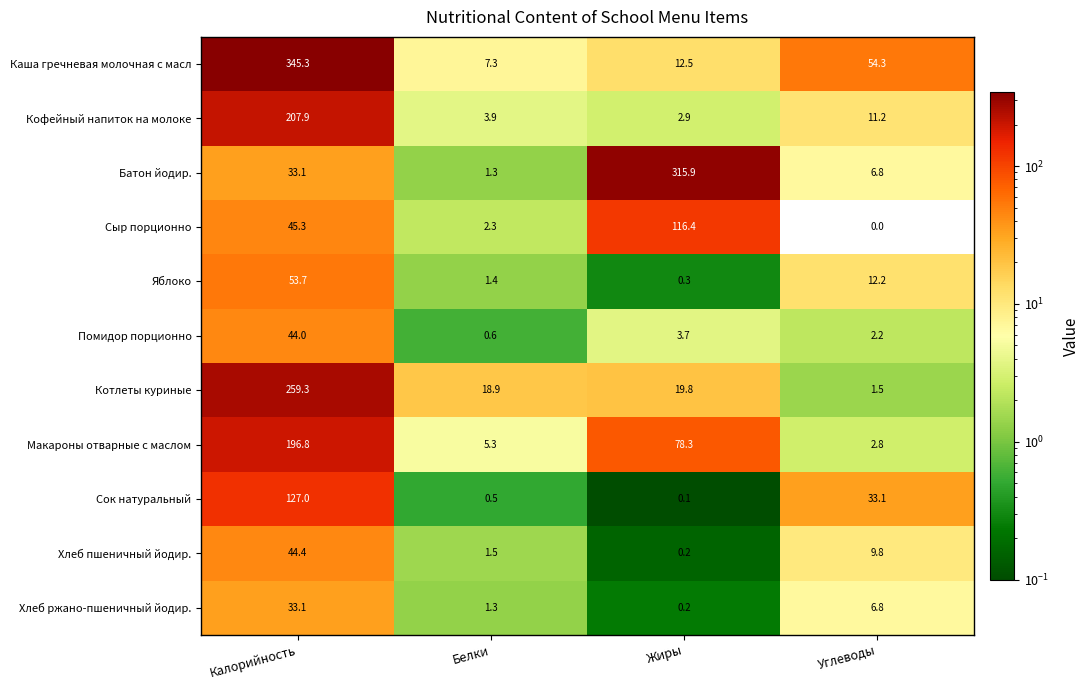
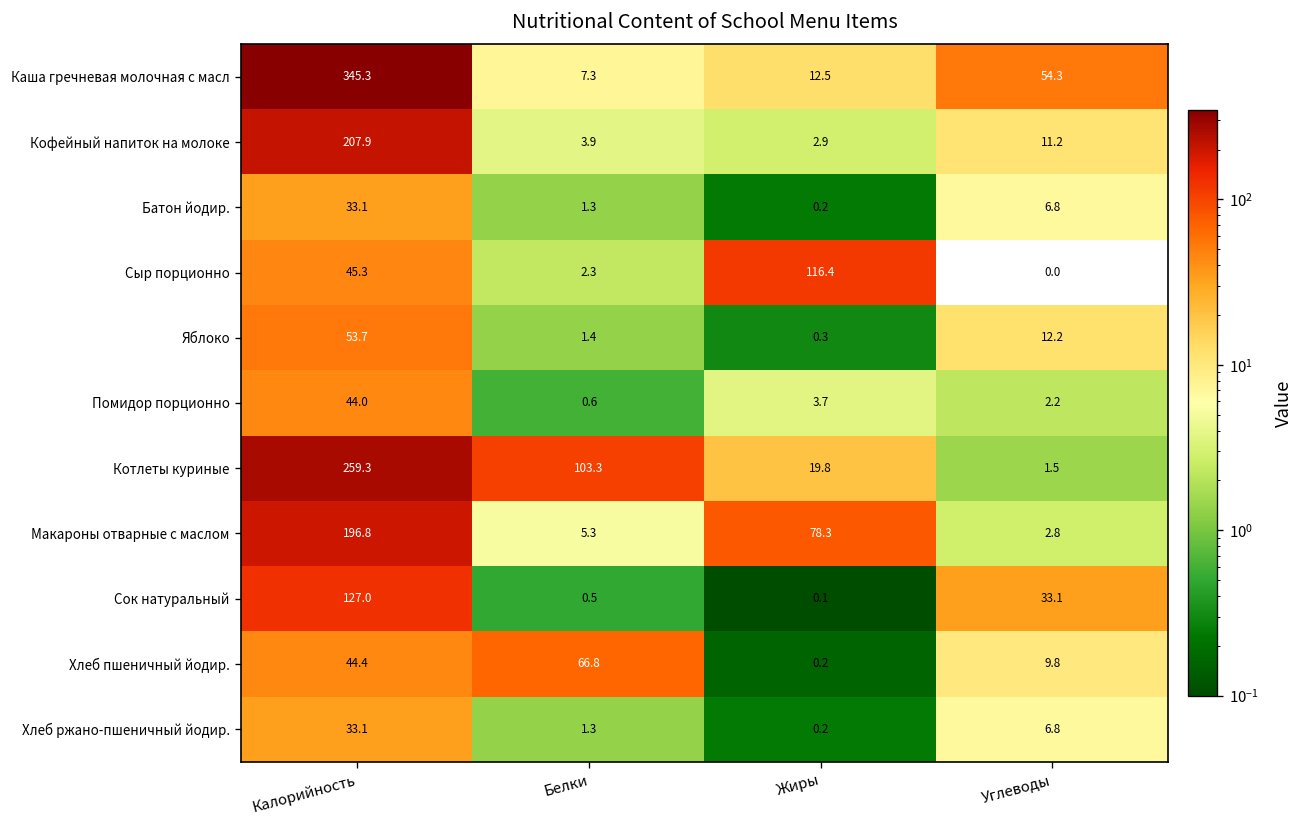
  {
    "Каша гречневая молочная с масл": {
      "Калорийность": 345.3,
      "Белки": 7.3,
      "Жиры": 12.5,
      "Углеводы": 54.3
    },
    "Кофейный напиток на молоке": {
      "Калорийность": 207.9,
      "Белки": 3.9,
      "Жиры": 2.9,
      "Углеводы": 11.2
    },
    "Батон йодир.": {
      "Калорийность": 33.1,
      "Белки": 1.3,
-     "Жиры": 315.9,
+     "Жиры": 0.2,
      "Углеводы": 6.8
    },
    "Сыр порционно": {
      "Калорийность": 45.3,
      "Белки": 2.3,
      "Жиры": 116.4,
      "Углеводы": 0.0
    },
    "Яблоко": {
      "Калорийность": 53.7,
      "Белки": 1.4,
      "Жиры": 0.3,
      "Углеводы": 12.2
    },
    "Помидор порционно": {
      "Калорийность": 44.0,
      "Белки": 0.6,
      "Жиры": 3.7,
      "Углеводы": 2.2
    },
    "Котлеты куриные": {
      "Калорийность": 259.3,
-     "Белки": 18.9,
+     "Белки": 103.3,
      "Жиры": 19.8,
      "Углеводы": 1.5
    },
    "Макароны отварные с маслом": {
      "Калорийность": 196.8,
      "Белки": 5.3,
      "Жиры": 78.3,
      "Углеводы": 2.8
    },
    "Сок натуральный": {
      "Калорийность": 127.0,
      "Белки": 0.5,
      "Жиры": 0.1,
      "Углеводы": 33.1
    },
    "Хлеб пшеничный йодир.": {
      "Калорийность": 44.4,
-     "Белки": 1.5,
+     "Белки": 66.8,
      "Жиры": 0.2,
      "Углеводы": 9.8
    },
    "Хлеб ржано-пшеничный йодир.": {
      "Калорийность": 33.1,
      "Белки": 1.3,
      "Жиры": 0.2,
      "Углеводы": 6.8
    }
  }
